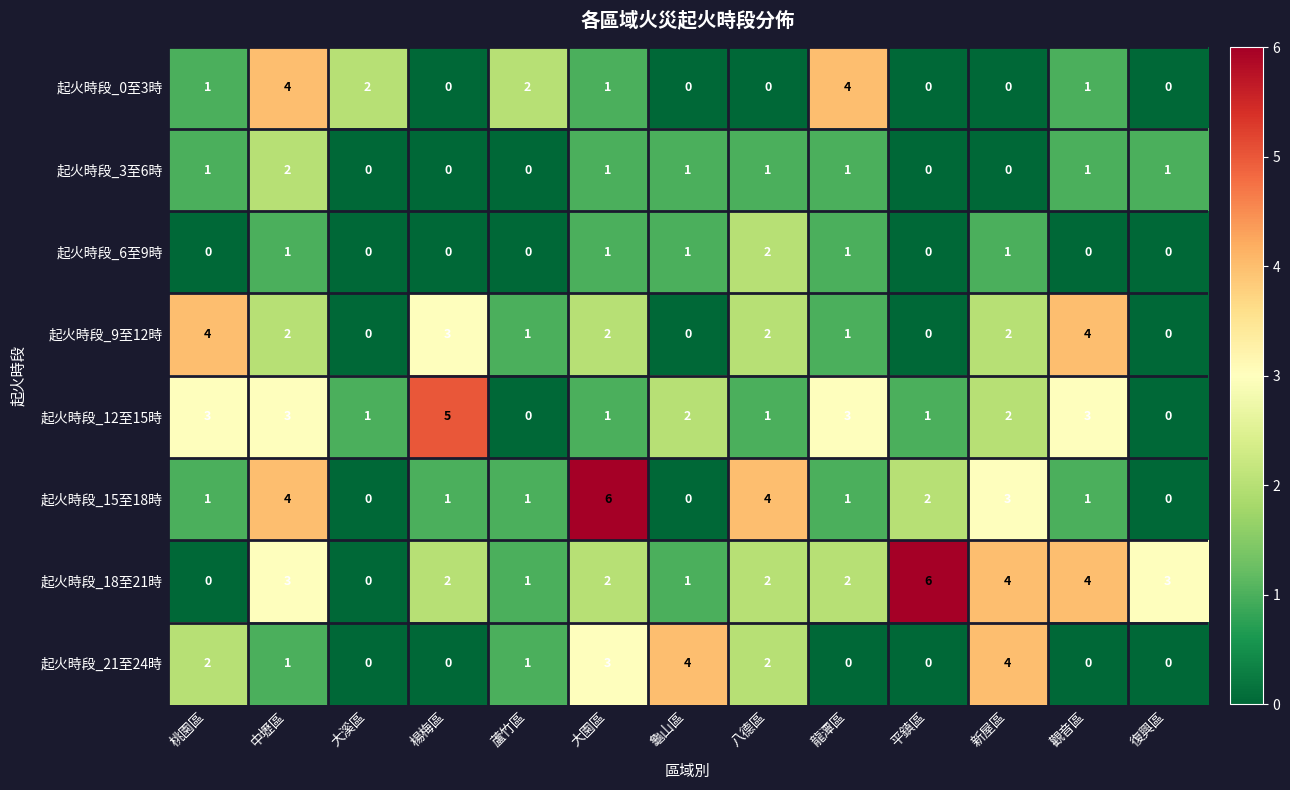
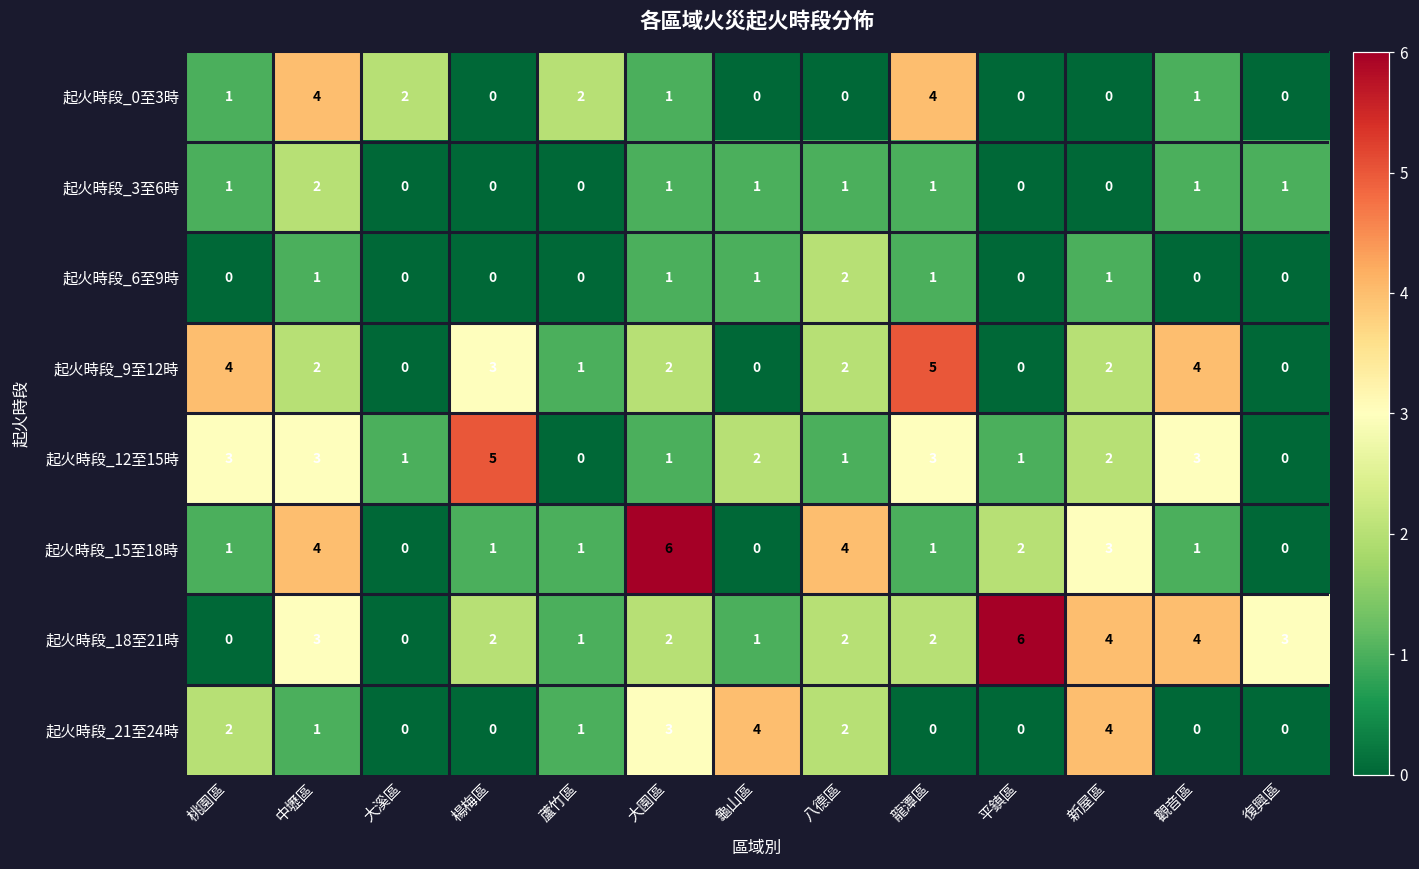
  {
    "起火時段_0至3時": {
      "桃園區": 1,
      "中壢區": 4,
      "大溪區": 2,
      "楊梅區": 0,
      "蘆竹區": 2,
      "大園區": 1,
      "龜山區": 0,
      "八德區": 0,
      "龍潭區": 4,
      "平鎮區": 0,
      "新屋區": 0,
      "觀音區": 1,
      "復興區": 0
    },
    "起火時段_3至6時": {
      "桃園區": 1,
      "中壢區": 2,
      "大溪區": 0,
      "楊梅區": 0,
      "蘆竹區": 0,
      "大園區": 1,
      "龜山區": 1,
      "八德區": 1,
      "龍潭區": 1,
      "平鎮區": 0,
      "新屋區": 0,
      "觀音區": 1,
      "復興區": 1
    },
    "起火時段_6至9時": {
      "桃園區": 0,
      "中壢區": 1,
      "大溪區": 0,
      "楊梅區": 0,
      "蘆竹區": 0,
      "大園區": 1,
      "龜山區": 1,
      "八德區": 2,
      "龍潭區": 1,
      "平鎮區": 0,
      "新屋區": 1,
      "觀音區": 0,
      "復興區": 0
    },
    "起火時段_9至12時": {
      "桃園區": 4,
      "中壢區": 2,
      "大溪區": 0,
      "楊梅區": 3,
      "蘆竹區": 1,
      "大園區": 2,
      "龜山區": 0,
      "八德區": 2,
-     "龍潭區": 1,
+     "龍潭區": 5,
      "平鎮區": 0,
      "新屋區": 2,
      "觀音區": 4,
      "復興區": 0
    },
    "起火時段_12至15時": {
      "桃園區": 3,
      "中壢區": 3,
      "大溪區": 1,
      "楊梅區": 5,
      "蘆竹區": 0,
      "大園區": 1,
      "龜山區": 2,
      "八德區": 1,
      "龍潭區": 3,
      "平鎮區": 1,
      "新屋區": 2,
      "觀音區": 3,
      "復興區": 0
    },
    "起火時段_15至18時": {
      "桃園區": 1,
      "中壢區": 4,
      "大溪區": 0,
      "楊梅區": 1,
      "蘆竹區": 1,
      "大園區": 6,
      "龜山區": 0,
      "八德區": 4,
      "龍潭區": 1,
      "平鎮區": 2,
      "新屋區": 3,
      "觀音區": 1,
      "復興區": 0
    },
    "起火時段_18至21時": {
      "桃園區": 0,
      "中壢區": 3,
      "大溪區": 0,
      "楊梅區": 2,
      "蘆竹區": 1,
      "大園區": 2,
      "龜山區": 1,
      "八德區": 2,
      "龍潭區": 2,
      "平鎮區": 6,
      "新屋區": 4,
      "觀音區": 4,
      "復興區": 3
    },
    "起火時段_21至24時": {
      "桃園區": 2,
      "中壢區": 1,
      "大溪區": 0,
      "楊梅區": 0,
      "蘆竹區": 1,
      "大園區": 3,
      "龜山區": 4,
      "八德區": 2,
      "龍潭區": 0,
      "平鎮區": 0,
      "新屋區": 4,
      "觀音區": 0,
      "復興區": 0
    }
  }
